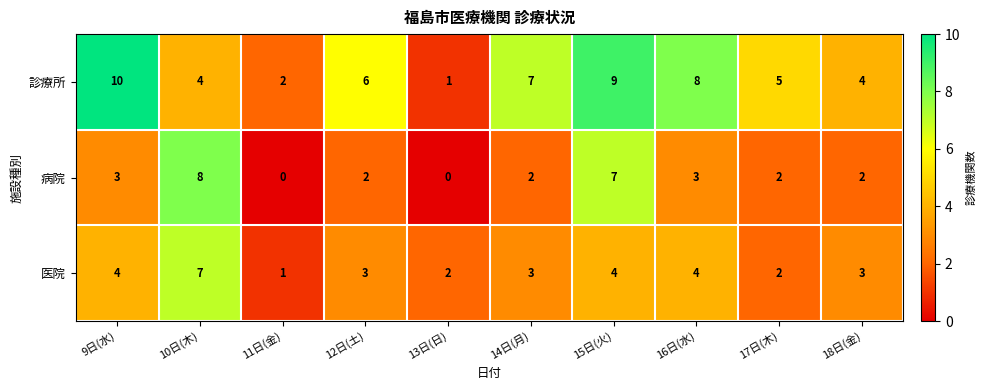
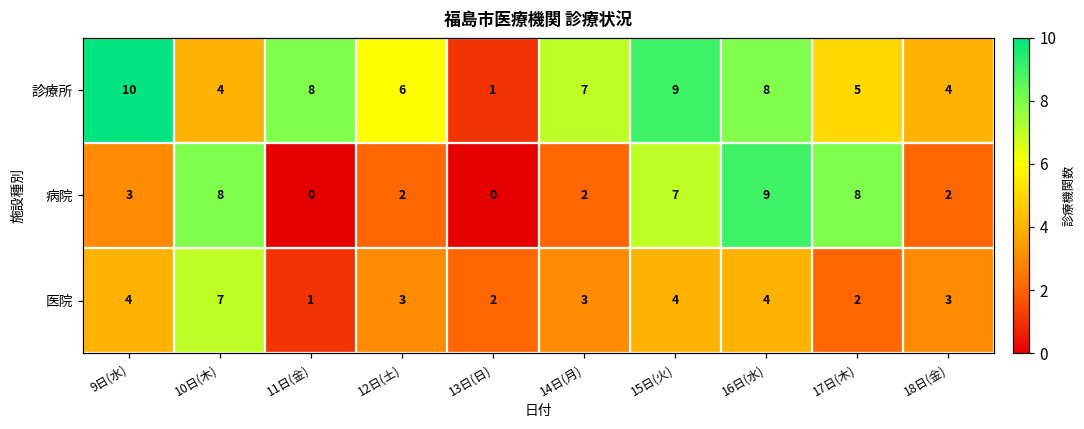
  {
    "診療所": {
      "9日(水)": 10,
      "10日(木)": 4,
-     "11日(金)": 2,
+     "11日(金)": 8,
      "12日(土)": 6,
      "13日(日)": 1,
      "14日(月)": 7,
      "15日(火)": 9,
      "16日(水)": 8,
      "17日(木)": 5,
      "18日(金)": 4
    },
    "病院": {
      "9日(水)": 3,
      "10日(木)": 8,
      "11日(金)": 0,
      "12日(土)": 2,
      "13日(日)": 0,
      "14日(月)": 2,
      "15日(火)": 7,
-     "16日(水)": 3,
-     "17日(木)": 2,
+     "16日(水)": 9,
+     "17日(木)": 8,
      "18日(金)": 2
    },
    "医院": {
      "9日(水)": 4,
      "10日(木)": 7,
      "11日(金)": 1,
      "12日(土)": 3,
      "13日(日)": 2,
      "14日(月)": 3,
      "15日(火)": 4,
      "16日(水)": 4,
      "17日(木)": 2,
      "18日(金)": 3
    }
  }
